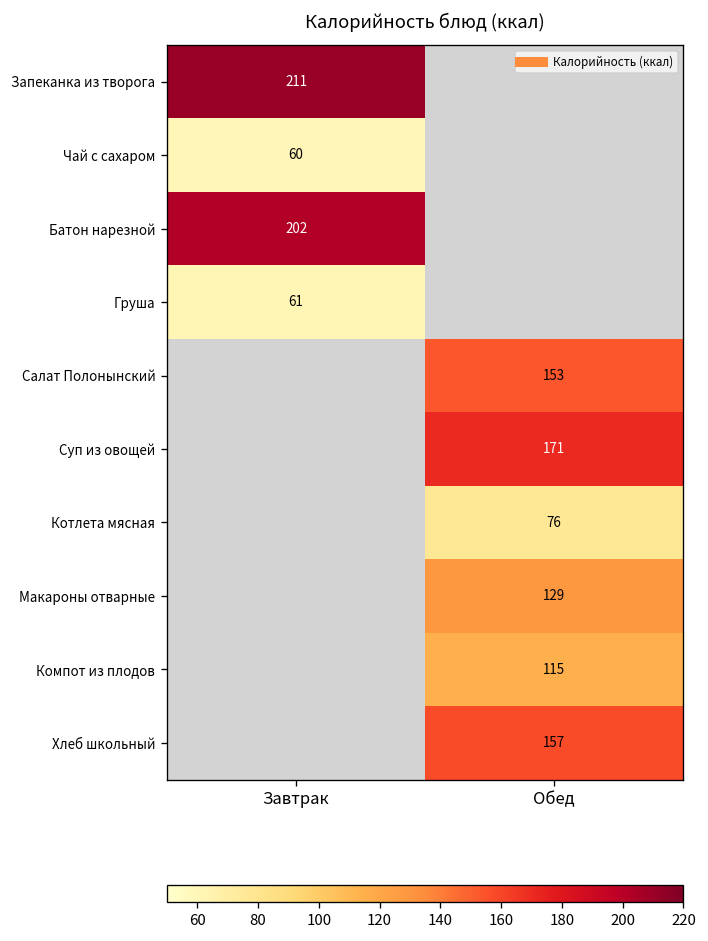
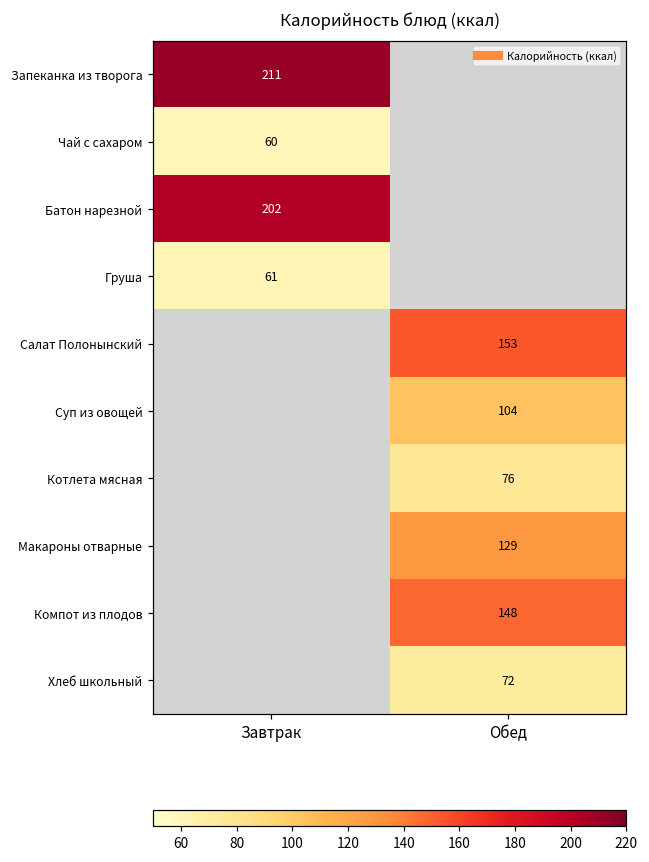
  {
    "Запеканка из творога": {
      "Завтрак": 211
    },
    "Чай с сахаром": {
      "Завтрак": 60
    },
    "Батон нарезной": {
      "Завтрак": 202
    },
    "Груша": {
      "Завтрак": 61
    },
    "Салат Полонынский": {
      "Обед": 153
    },
    "Суп из овощей": {
-     "Обед": 171
+     "Обед": 104
    },
    "Котлета мясная": {
      "Обед": 76
    },
    "Макароны отварные": {
      "Обед": 129
    },
    "Компот из плодов": {
-     "Обед": 115
+     "Обед": 148
    },
    "Хлеб школьный": {
-     "Обед": 157
+     "Обед": 72
    }
  }
